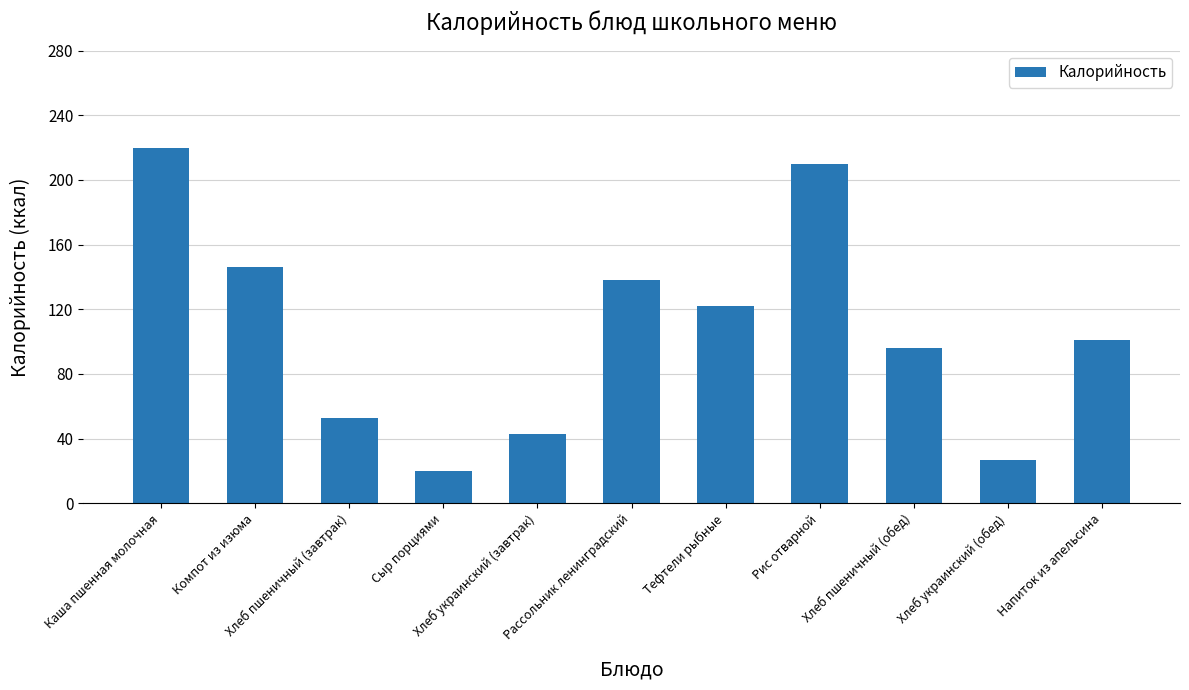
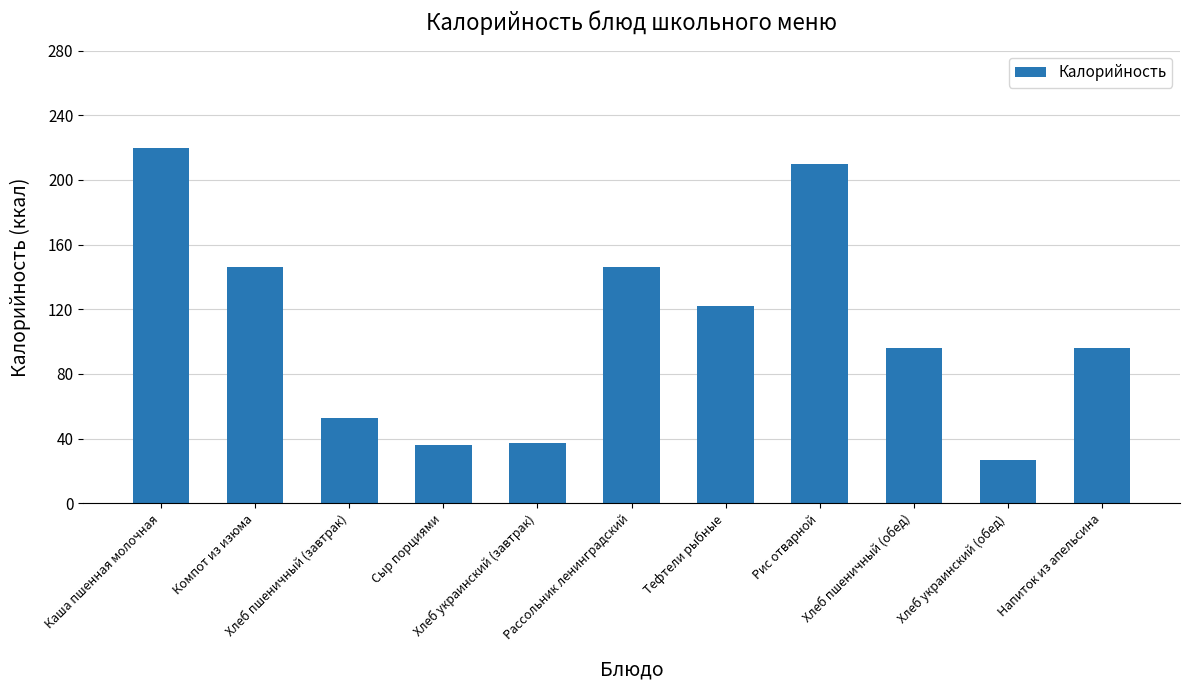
  {
    "Каша пшенная молочная": 220,
    "Компот из изюма": 146,
    "Хлеб пшеничный (завтрак)": 53,
-   "Сыр порциями": 20,
-   "Хлеб украинский (завтрак)": 43,
-   "Рассольник ленинградский": 138,
+   "Сыр порциями": 36,
+   "Хлеб украинский (завтрак)": 37,
+   "Рассольник ленинградский": 146,
    "Тефтели рыбные": 122,
    "Рис отварной": 210,
    "Хлеб пшеничный (обед)": 96,
    "Хлеб украинский (обед)": 27,
-   "Напиток из апельсина": 101
+   "Напиток из апельсина": 96
  }
